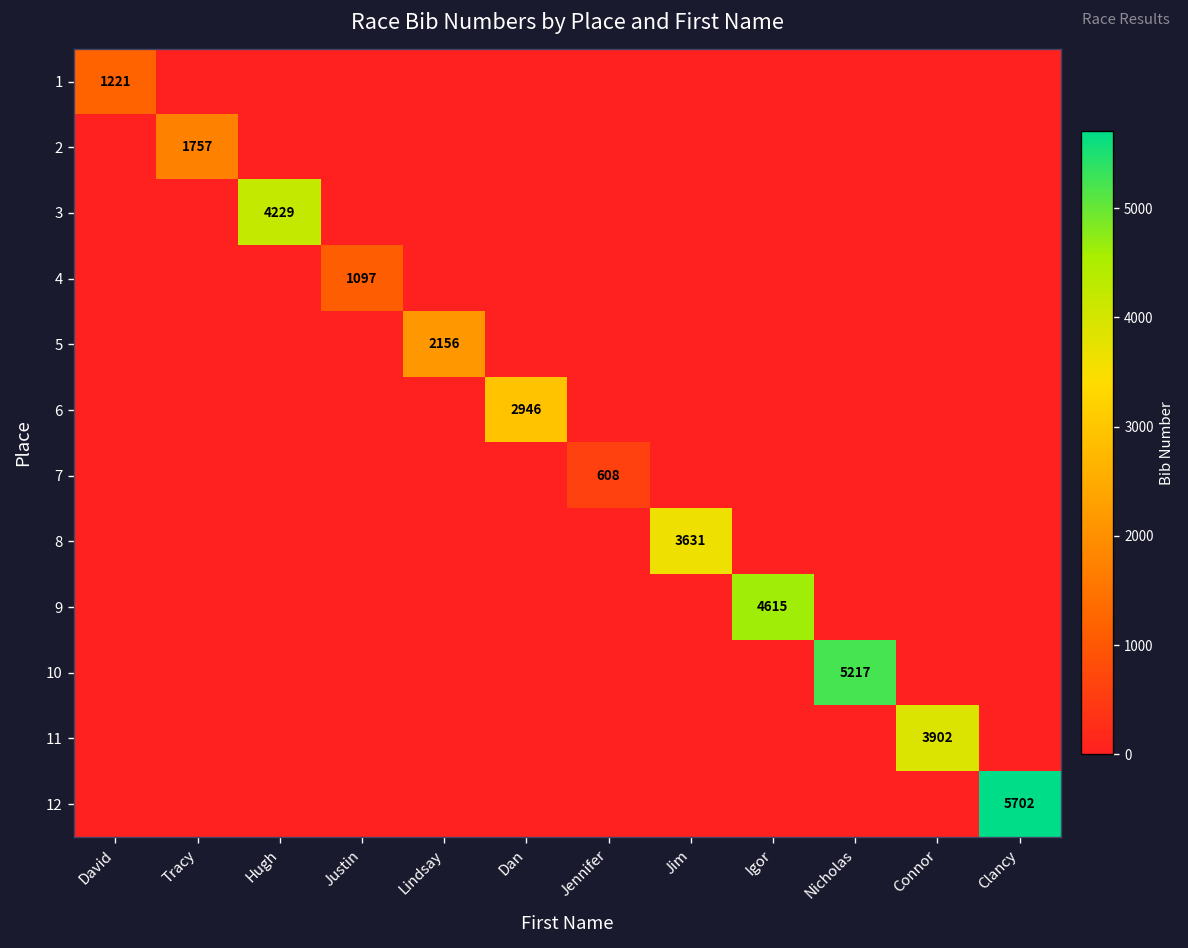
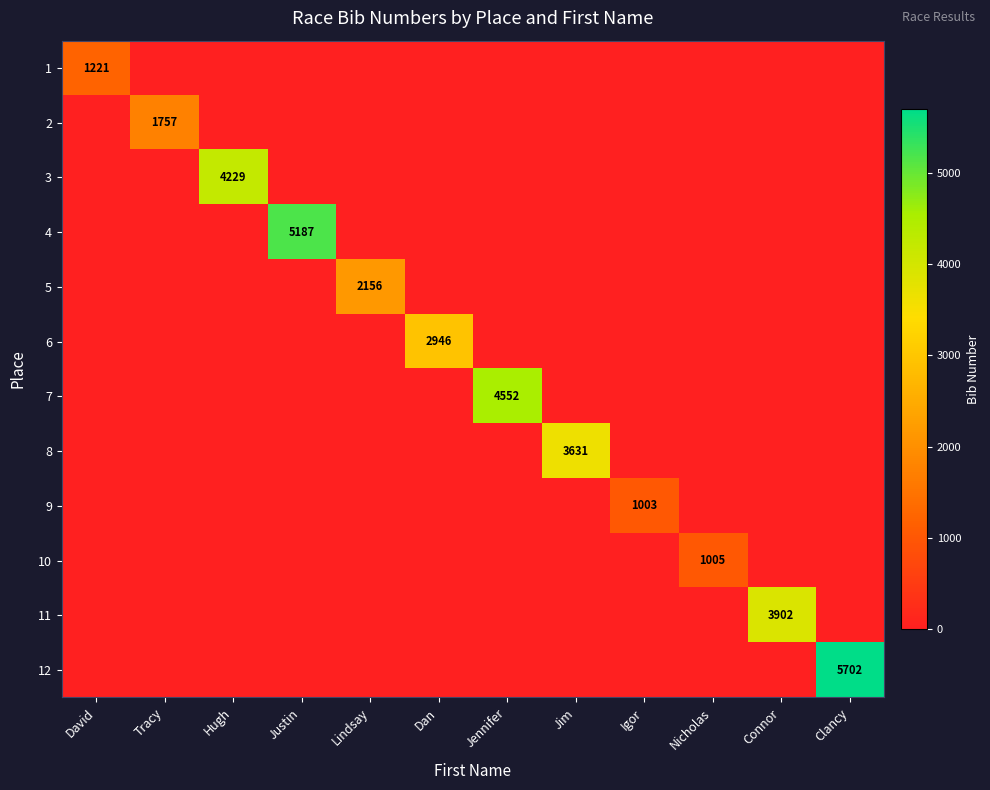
  {
    "1": {
      "David": 1221
    },
    "2": {
      "Tracy": 1757
    },
    "3": {
      "Hugh": 4229
    },
    "4": {
-     "Justin": 1097
+     "Justin": 5187
    },
    "5": {
      "Lindsay": 2156
    },
    "6": {
      "Dan": 2946
    },
    "7": {
-     "Jennifer": 608
+     "Jennifer": 4552
    },
    "8": {
      "Jim": 3631
    },
    "9": {
-     "Igor": 4615
+     "Igor": 1003
    },
    "10": {
-     "Nicholas": 5217
+     "Nicholas": 1005
    },
    "11": {
      "Connor": 3902
    },
    "12": {
      "Clancy": 5702
    }
  }
